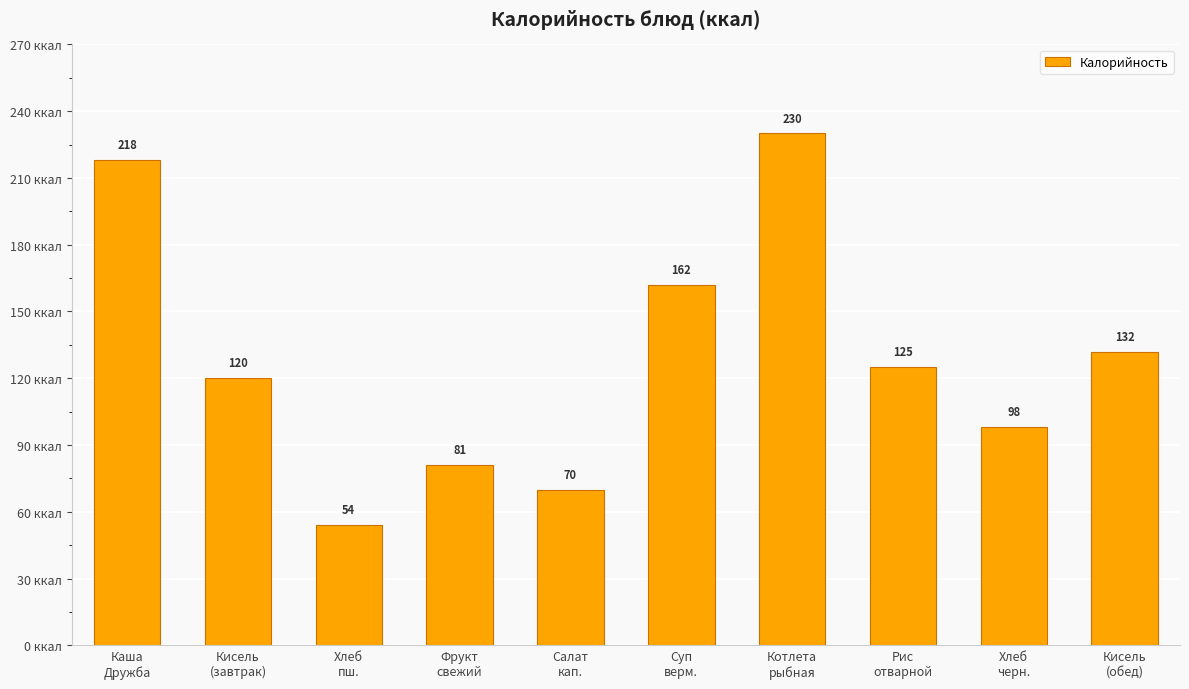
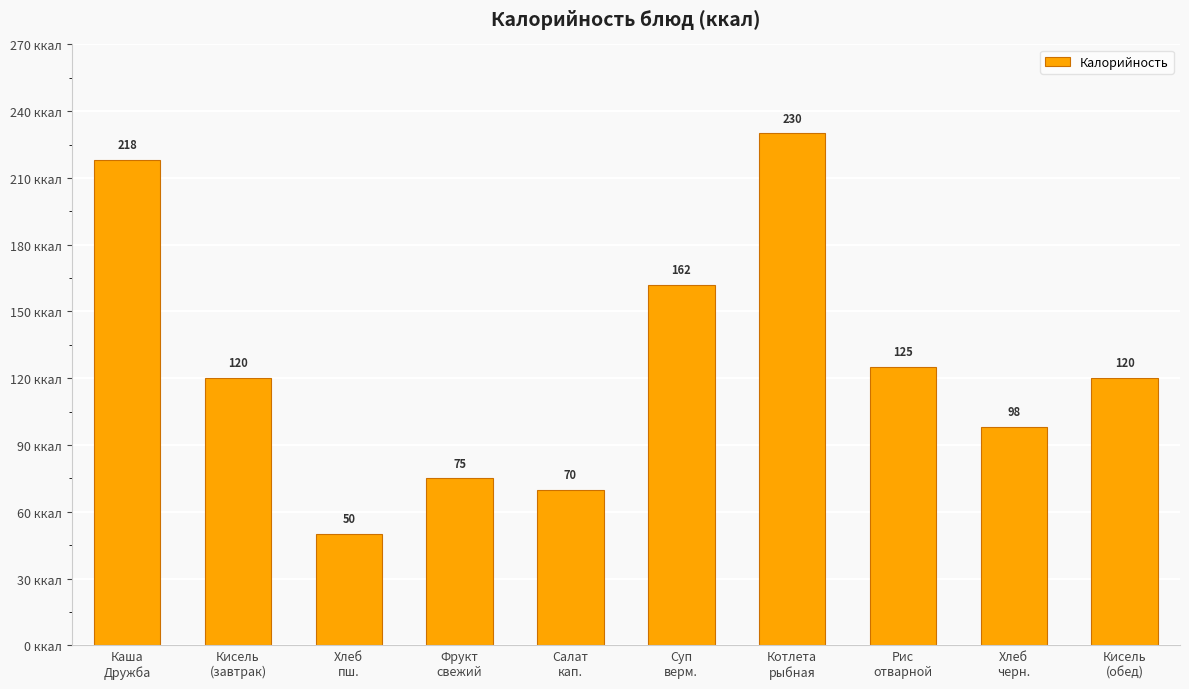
  {
    "Каша Дружба": 218,
    "Кисель (завтрак)": 120,
-   "Хлеб пш.": 54,
-   "Фрукт свежий": 81,
+   "Хлеб пш.": 50,
+   "Фрукт свежий": 75,
    "Салат кап.": 70,
    "Суп верм.": 162,
    "Котлета рыбная": 230,
    "Рис отварной": 125,
    "Хлеб черн.": 98,
-   "Кисель (обед)": 132
+   "Кисель (обед)": 120
  }
